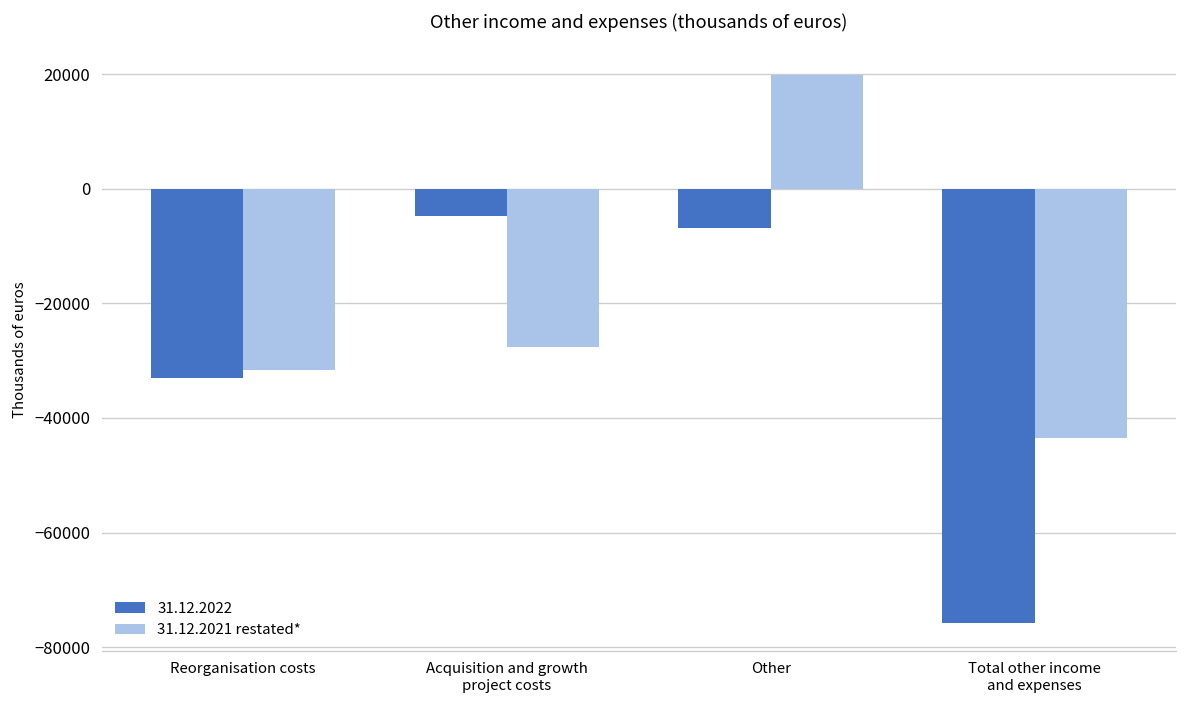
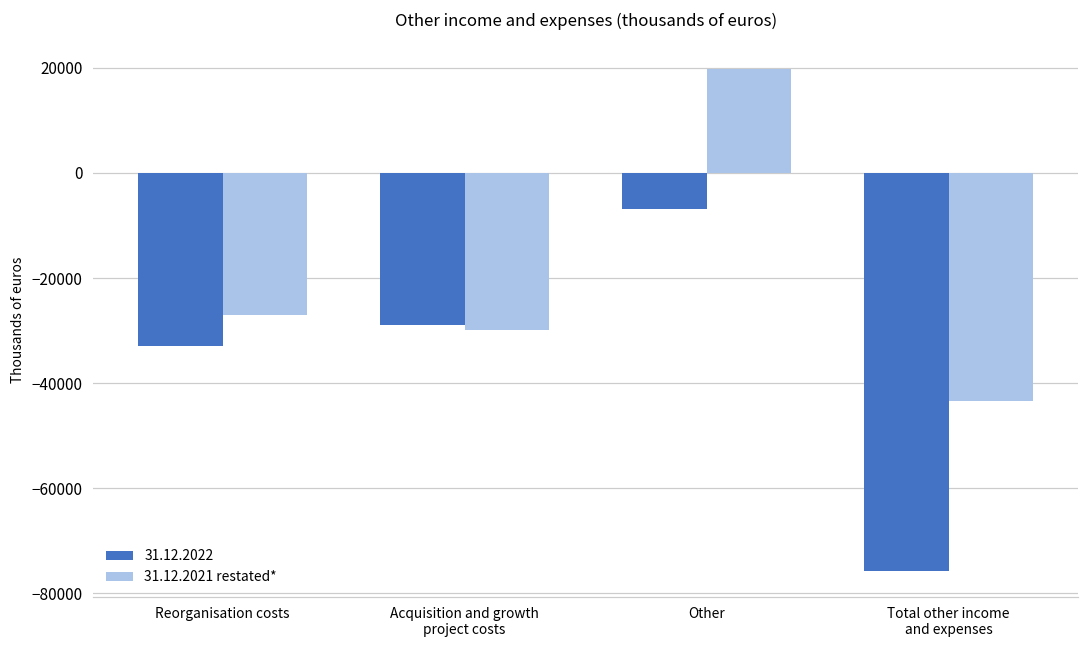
  {
    "31.12.2022": {
      "Reorganisation costs": -33000,
-     "Acquisition and growth project costs": -5000,
+     "Acquisition and growth project costs": -29000,
      "Other": -7000,
      "Total other income and expenses": -76000
    },
    "31.12.2021 restated*": {
-     "Reorganisation costs": -32000,
-     "Acquisition and growth project costs": -28000,
+     "Reorganisation costs": -27000,
+     "Acquisition and growth project costs": -30000,
      "Other": 20000,
      "Total other income and expenses": -43000
    }
  }
